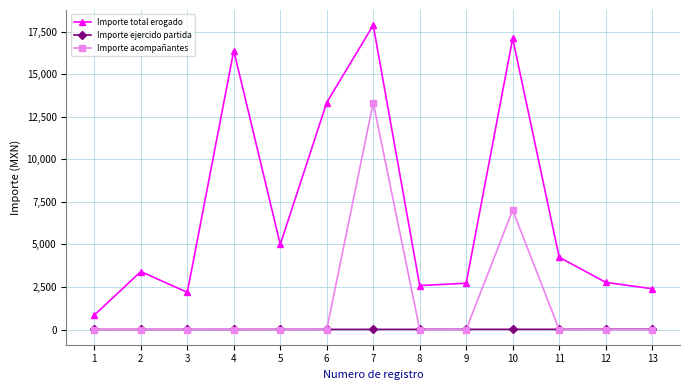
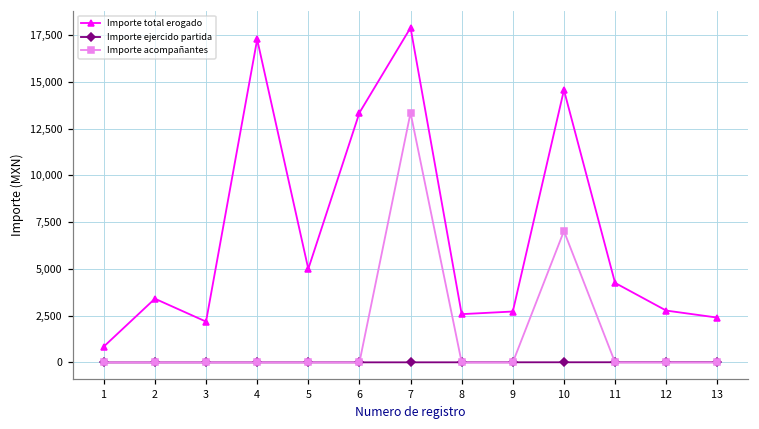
  {
    "Importe total erogado": {
      "1": "800",
      "2": "3,400",
      "3": "2,200",
-     "4": "16,400",
+     "4": "17,300",
      "5": "5,000",
      "6": "13,300",
      "7": "17,900",
      "8": "2,600",
      "9": "2,700",
-     "10": "17,100",
+     "10": "14,600",
      "11": "4,300",
      "12": "2,800",
      "13": "2,400"
    },
    "Importe ejercido partida": {
      "7": "0",
      "10": "0"
    },
    "Importe acompañantes": {
      "7": "13,300",
      "10": "7,000"
    }
  }
